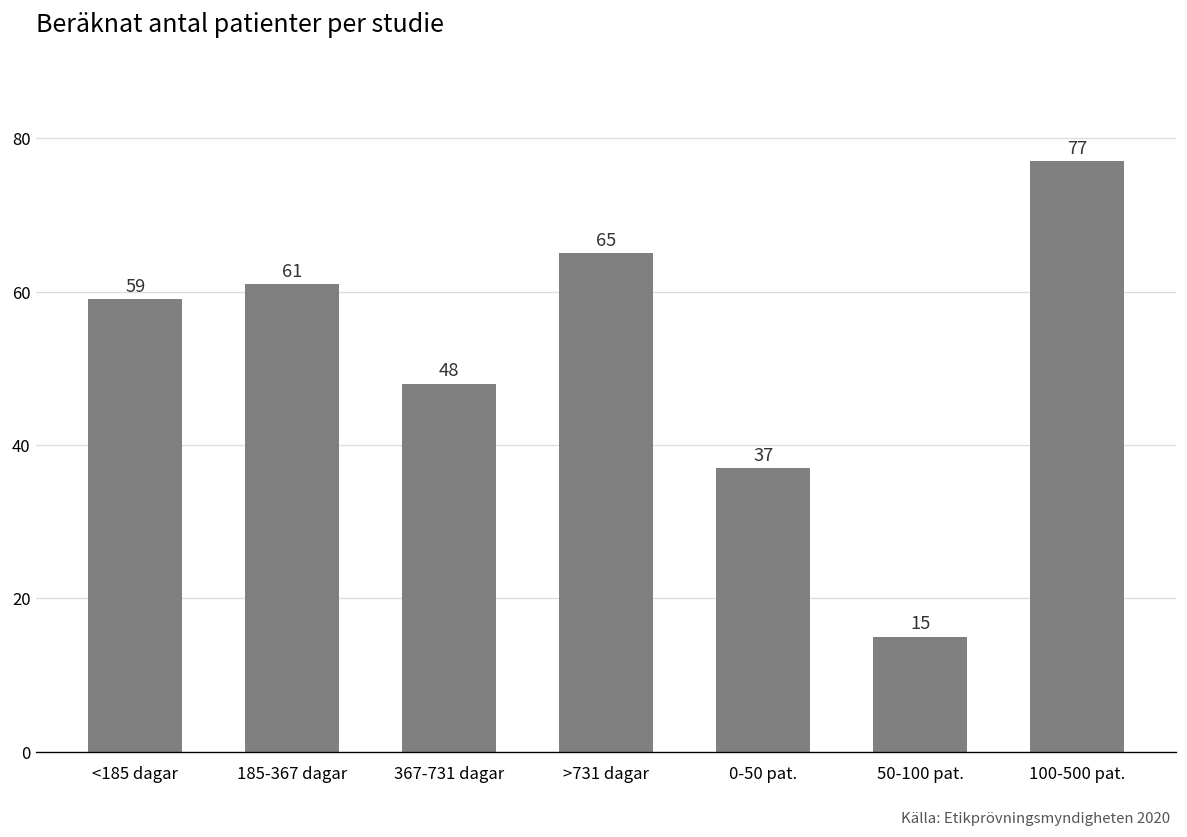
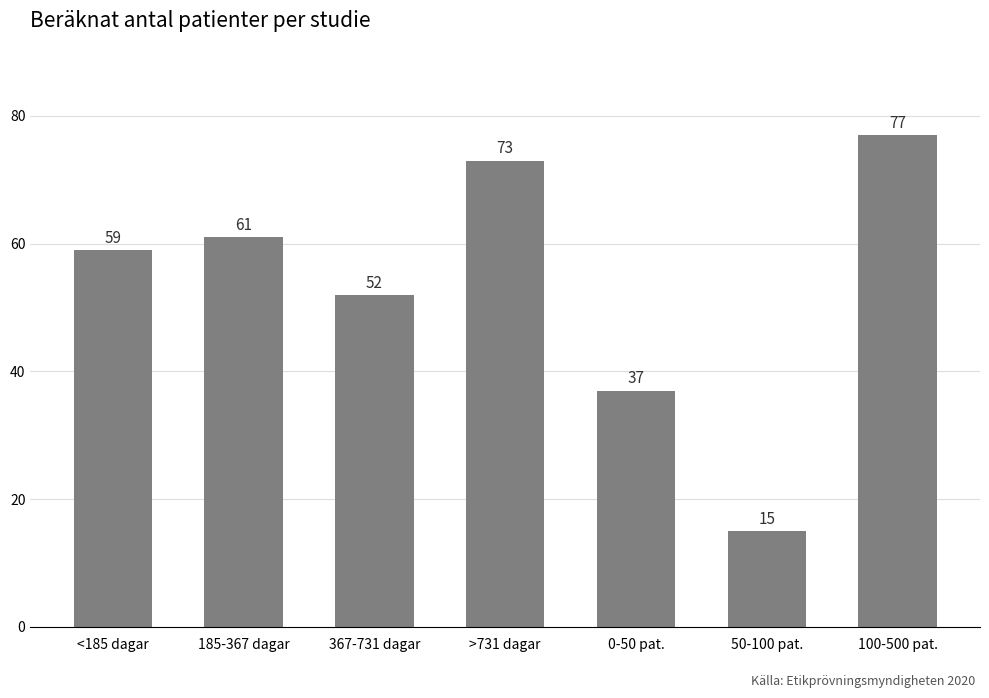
  {
    "<185 dagar": 59,
    "185-367 dagar": 61,
-   "367-731 dagar": 48,
-   ">731 dagar": 65,
+   "367-731 dagar": 52,
+   ">731 dagar": 73,
    "0-50 pat.": 37,
    "50-100 pat.": 15,
    "100-500 pat.": 77
  }
